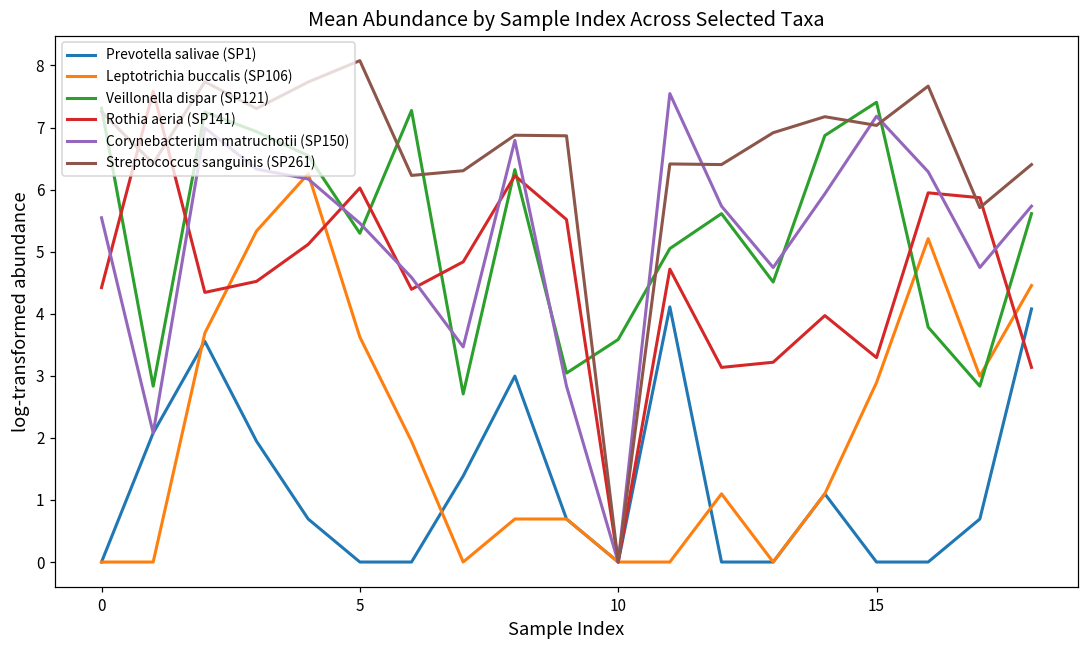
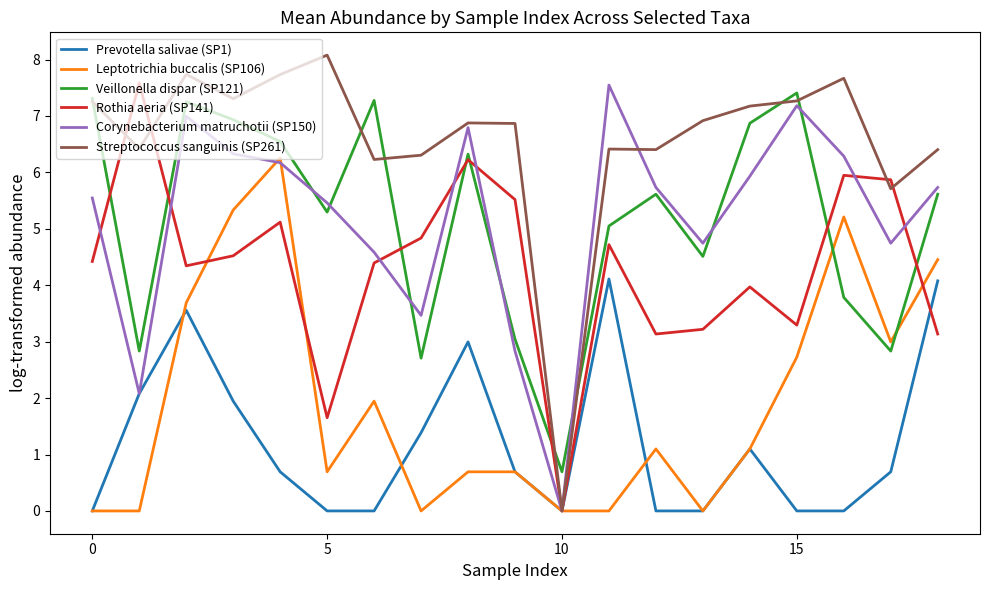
  {
    "Prevotella salivae (SP1)": {
      "5": 0.0,
      "15": 0.0
    },
    "Leptotrichia buccalis (SP106)": {
-     "5": 3.6,
-     "15": 2.9
+     "5": 0.7,
+     "15": 2.7
    },
    "Veillonella dispar (SP121)": {
      "5": 5.3,
-     "10": 3.6,
+     "10": 0.7,
      "15": 7.4
    },
    "Rothia aeria (SP141)": {
      "0": 4.4,
-     "5": 6.0,
+     "5": 1.7,
      "15": 3.3
    },
    "Corynebacterium matruchotii (SP150)": {
      "0": 5.5,
      "5": 5.5,
      "15": 7.2
    },
    "Streptococcus sanguinis (SP261)": {
      "5": 8.1,
-     "15": 7.0
+     "15": 7.3
    }
  }
